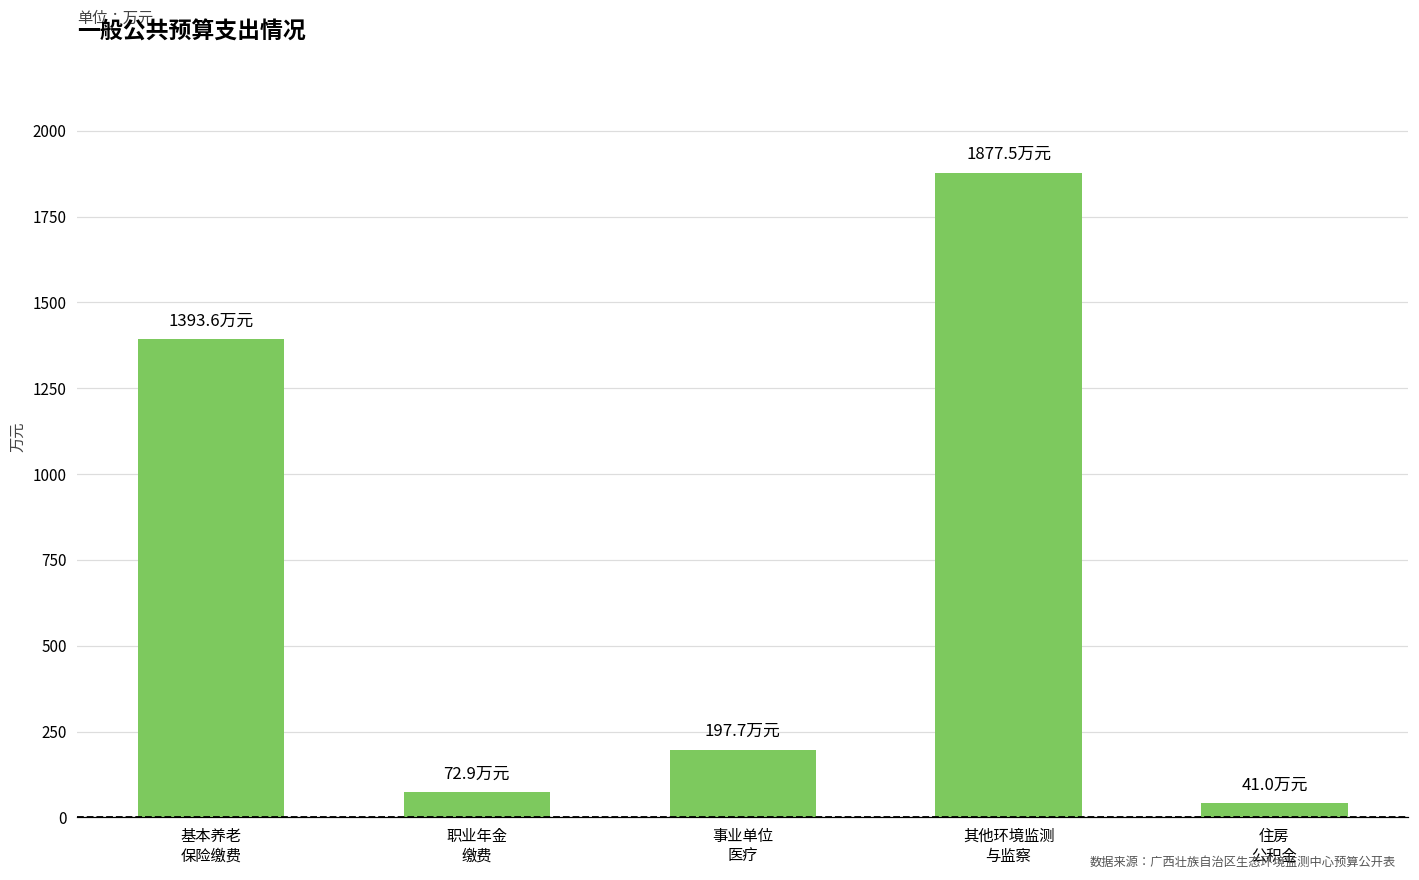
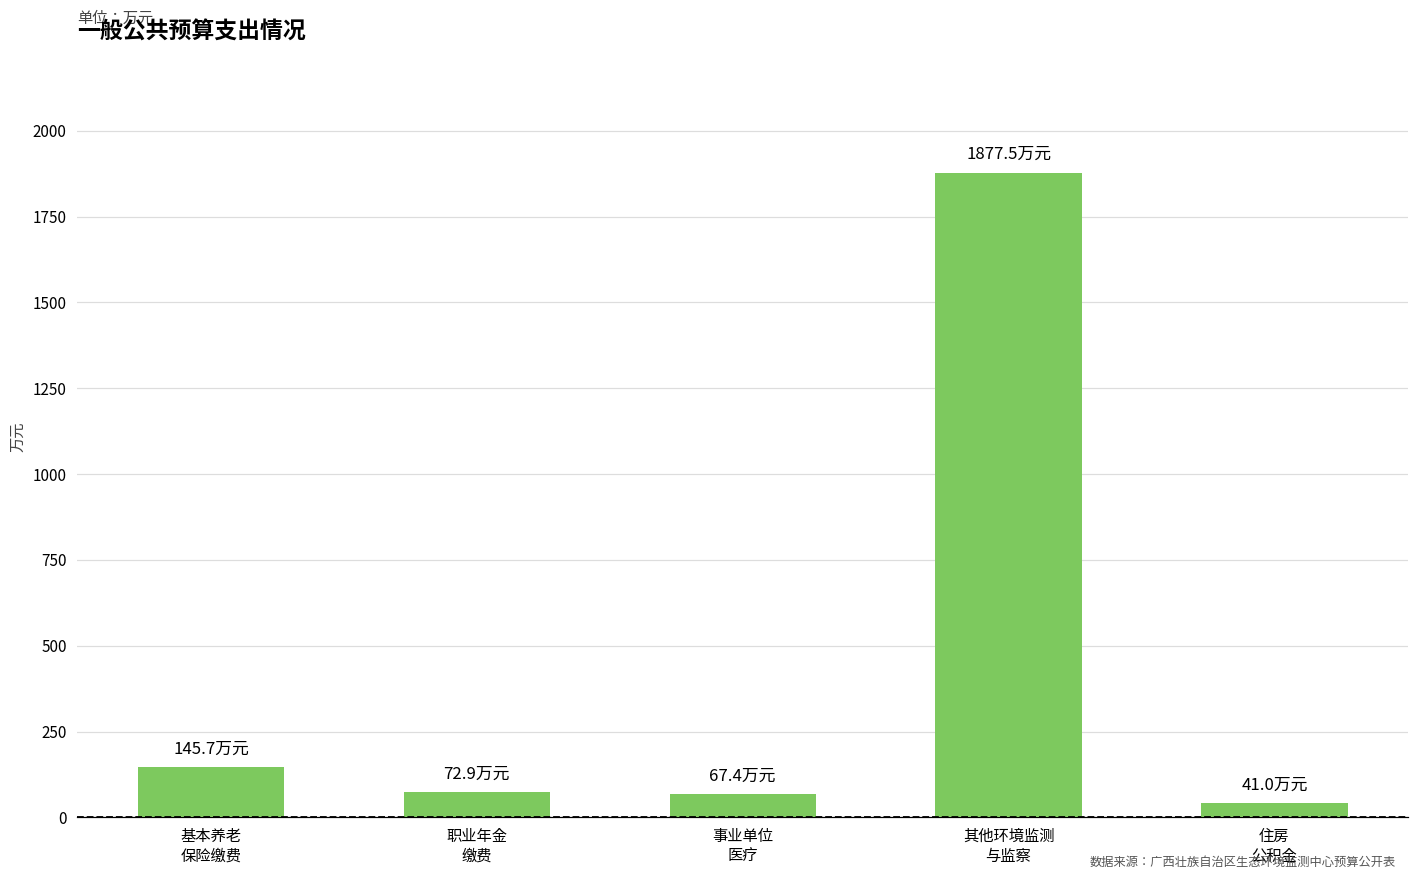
  {
-   "基本养老 保险缴费": 1393.6,
+   "基本养老 保险缴费": 145.7,
    "职业年金 缴费": 72.9,
-   "事业单位 医疗": 197.7,
+   "事业单位 医疗": 67.4,
    "其他环境监测 与监察": 1877.5,
    "住房 公积金": 41.0
  }
